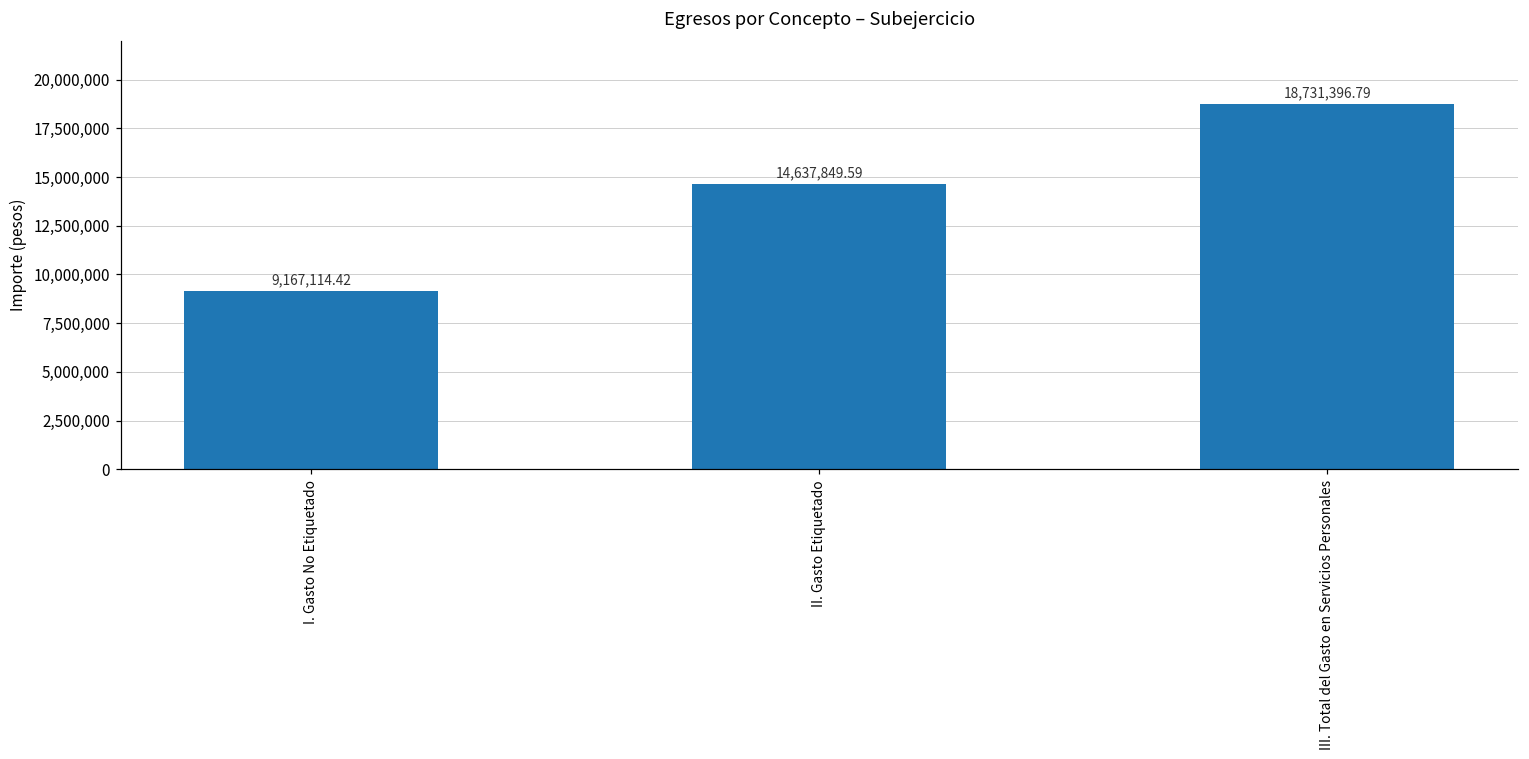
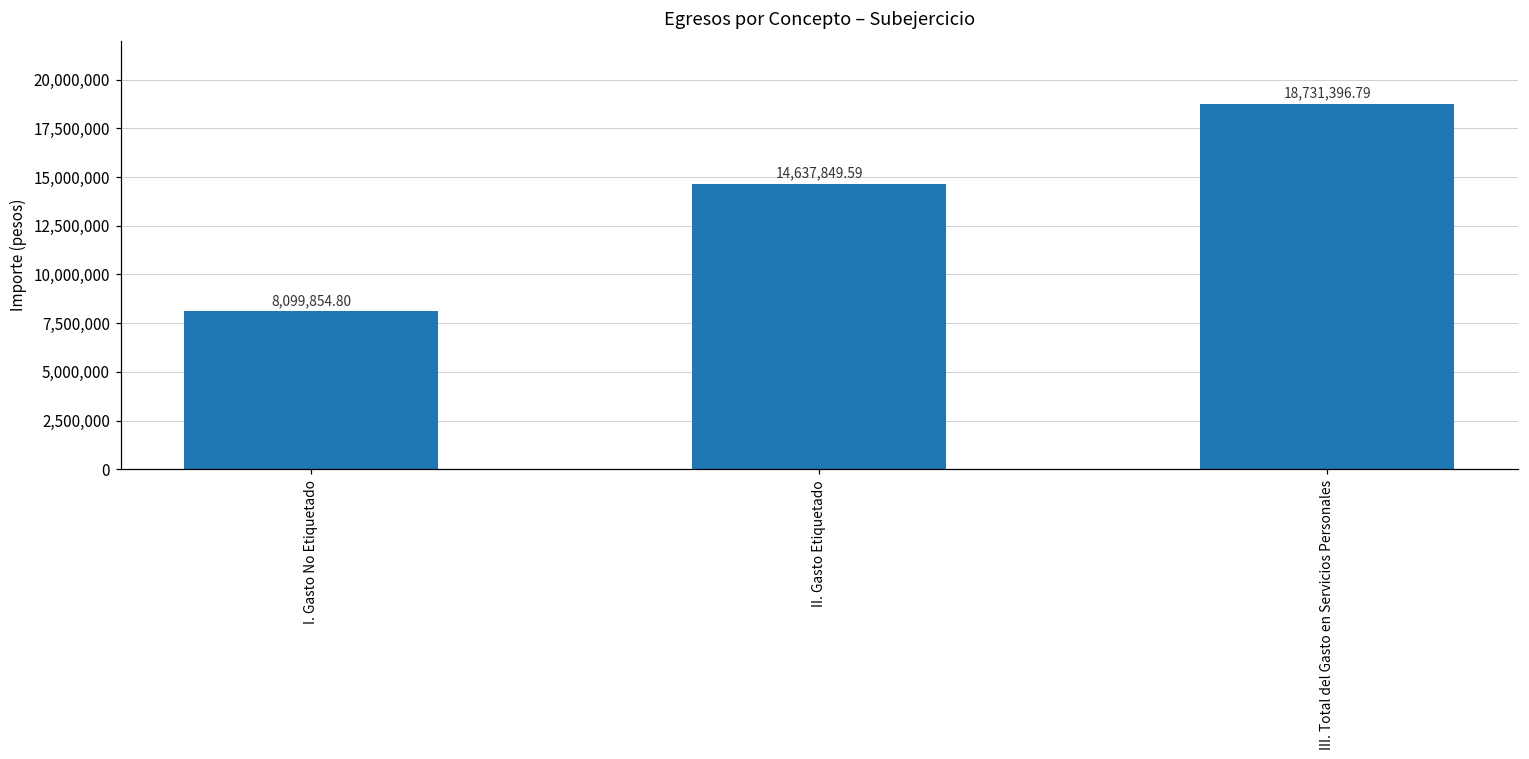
  {
-   "I. Gasto No Etiquetado": "9,167,114.42",
+   "I. Gasto No Etiquetado": "8,099,854.80",
    "II. Gasto Etiquetado": "14,637,849.59",
    "III. Total del Gasto en Servicios Personales": "18,731,396.79"
  }
